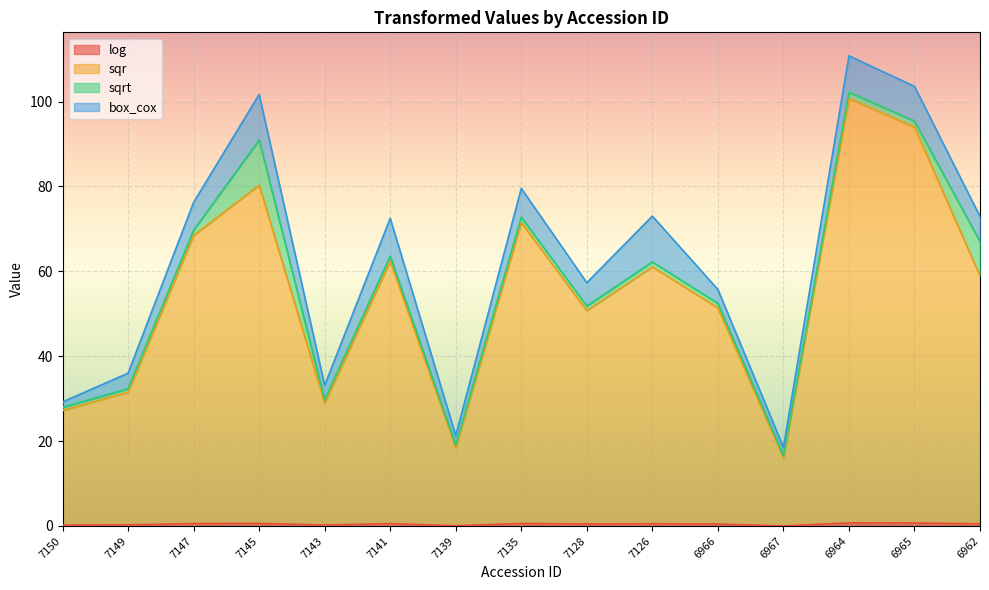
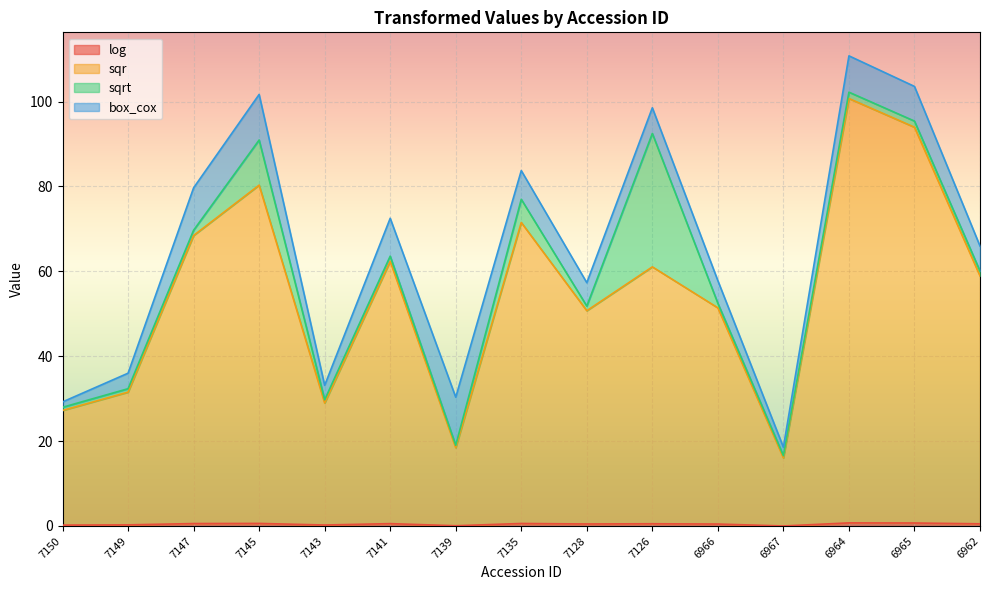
  {
    "log": {
      "7150": 0,
      "7149": 0,
      "7147": 1,
      "7145": 1,
      "7143": 0,
      "7141": 1,
      "7139": 0,
      "7135": 1,
      "7128": 0,
      "7126": 1,
      "6966": 0,
      "6967": 0,
      "6964": 1,
      "6965": 1,
      "6962": 1
    },
    "sqr": {
      "7150": 27,
      "7149": 31,
      "7147": 68,
      "7145": 80,
      "7143": 29,
      "7141": 62,
      "7135": 71,
      "7128": 50,
      "7126": 61,
      "6966": 51,
      "6964": 100,
      "6965": 93,
      "6962": 58
    },
    "sqrt": {
      "7150": 1,
      "7149": 1,
      "7147": 1,
      "7145": 11,
      "7143": 1,
      "7141": 1,
-     "7135": 1,
+     "7135": 5,
      "7128": 1,
-     "7126": 1,
+     "7126": 31,
      "6966": 1,
      "6964": 1,
      "6965": 1,
-     "6962": 8
+     "6962": 1
    },
    "box_cox": {
      "7150": 1,
      "7149": 4,
-     "7147": 7,
+     "7147": 10,
      "7145": 11,
      "7143": 3,
      "7141": 9,
-     "7139": 2,
+     "7139": 11,
      "7135": 7,
      "7128": 6,
-     "7126": 11,
-     "6966": 3,
+     "7126": 6,
+     "6966": 5,
      "6967": 2,
      "6964": 9,
      "6965": 8,
      "6962": 6
    }
  }
